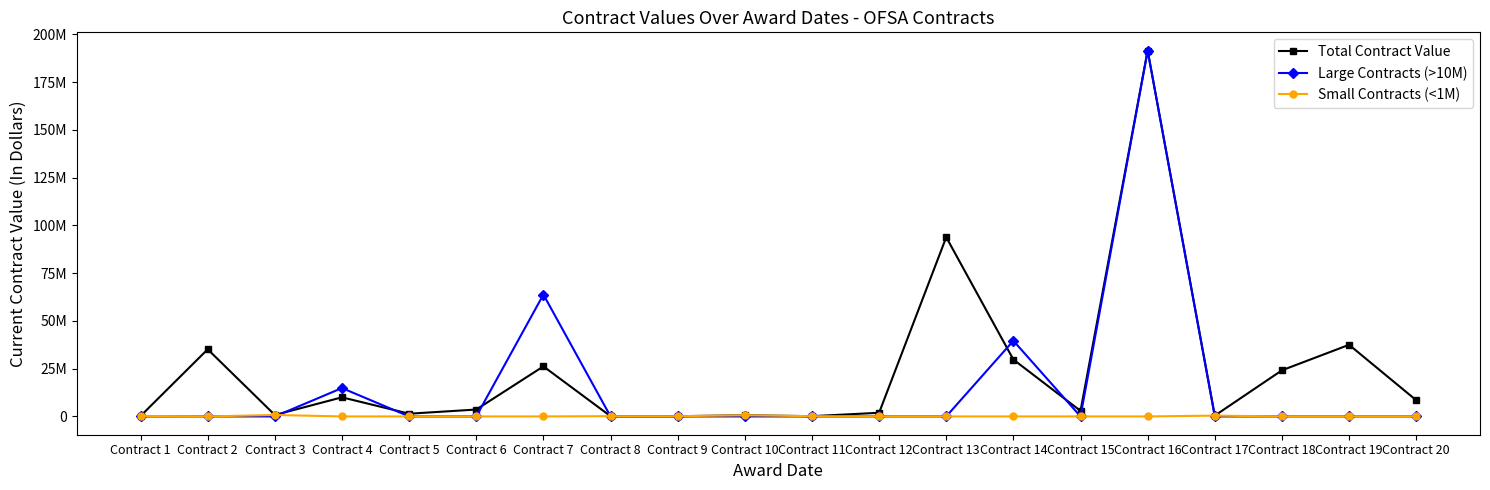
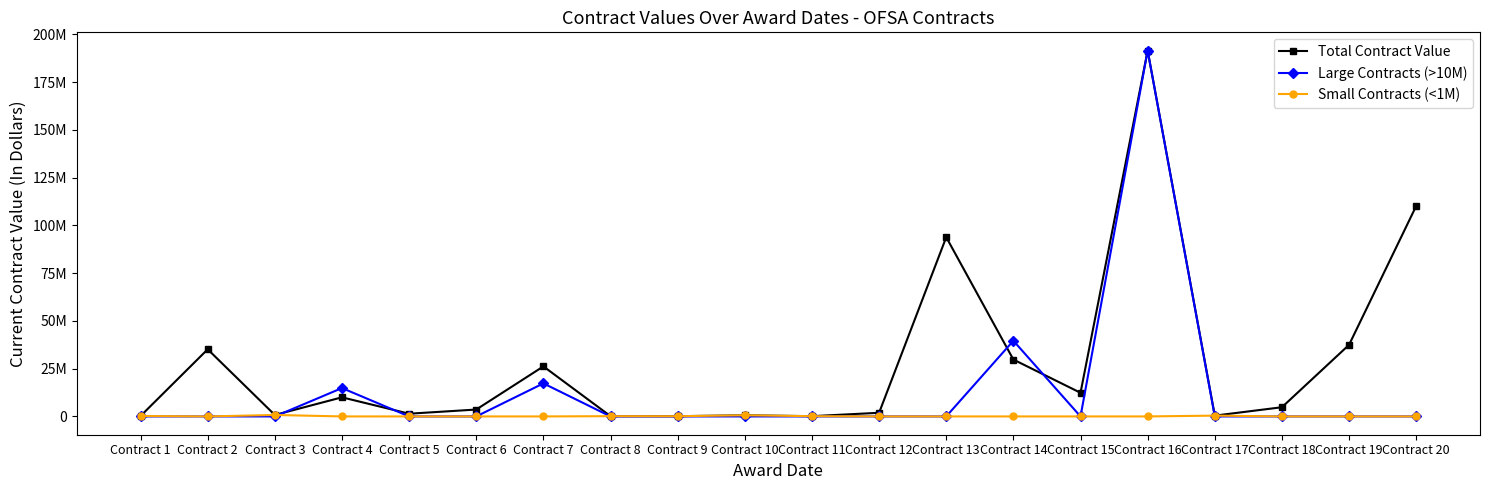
  {
    "Total Contract Value": {
      "Contract 2": 35000000,
      "Contract 4": 10000000,
      "Contract 5": 1000000,
      "Contract 6": 4000000,
      "Contract 7": 26000000,
      "Contract 12": 2000000,
      "Contract 13": 94000000,
      "Contract 14": 30000000,
-     "Contract 15": 3000000,
-     "Contract 18": 24000000,
+     "Contract 15": 12000000,
+     "Contract 18": 5000000,
      "Contract 19": 37000000,
-     "Contract 20": 8000000
+     "Contract 20": 110000000
    },
    "Large Contracts (>10M)": {
      "Contract 4": 15000000,
-     "Contract 7": 64000000,
+     "Contract 7": 17000000,
      "Contract 14": 40000000
    },
    "Small Contracts (<1M)": {
      "Contract 4": 0,
      "Contract 7": 0,
      "Contract 14": 0,
      "Contract 16": 0
    }
  }
